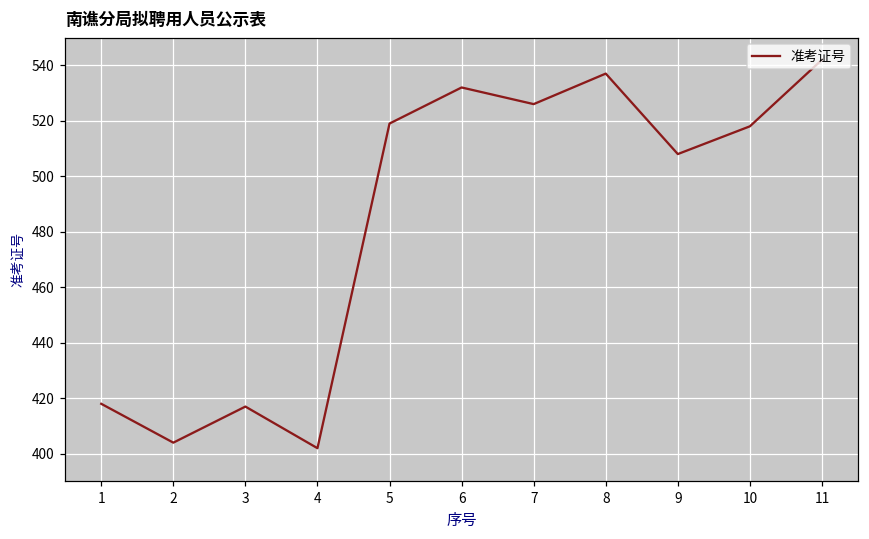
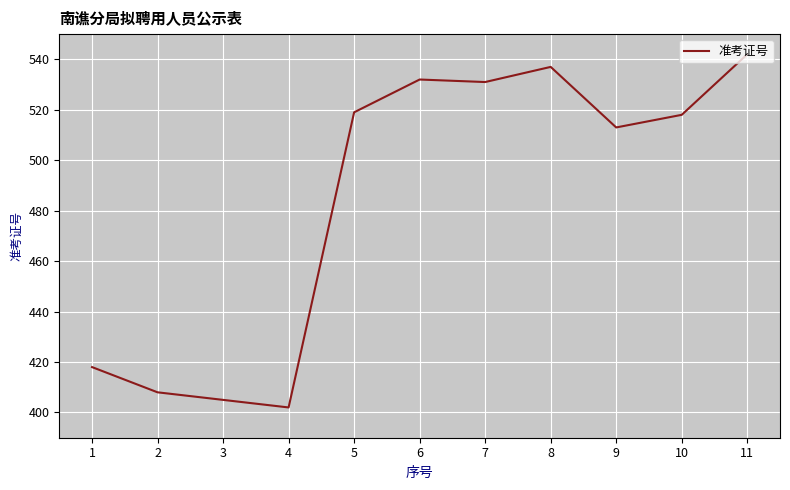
  {
    "1": 418,
-   "2": 404,
-   "3": 417,
+   "2": 408,
+   "3": 405,
    "4": 402,
    "5": 519,
    "6": 532,
-   "7": 526,
+   "7": 531,
    "8": 537,
-   "9": 508,
+   "9": 513,
    "10": 518
  }
